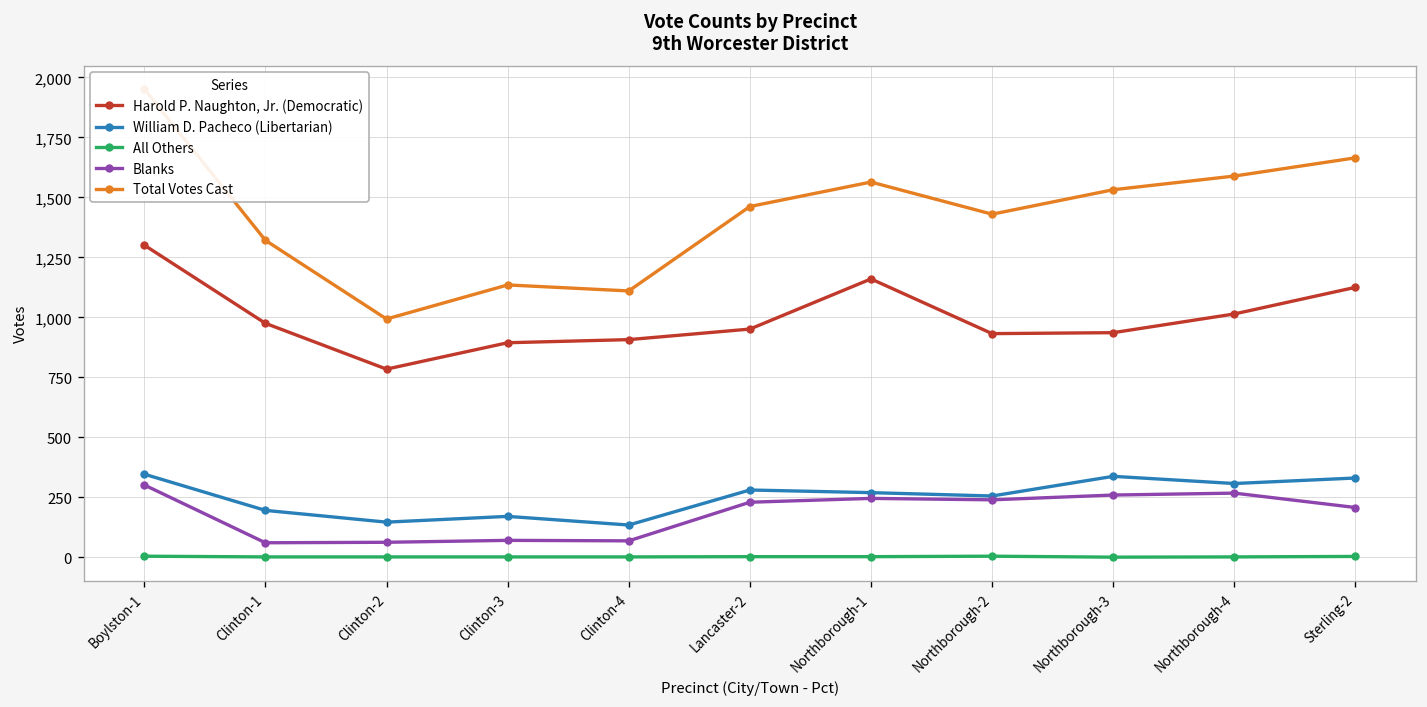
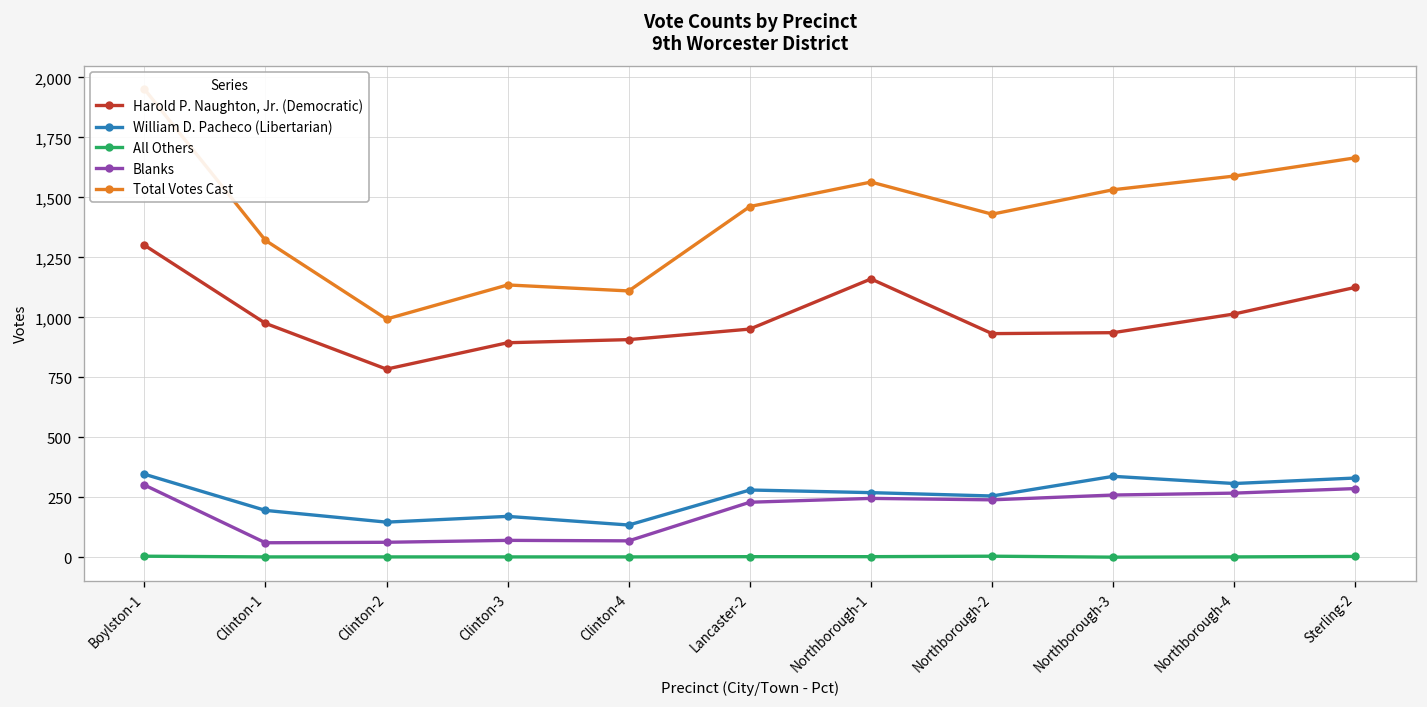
  {
    "Harold P. Naughton, Jr. (Democratic)": {
      "Boylston-1": "1,300",
      "Clinton-1": "980",
      "Clinton-2": "780",
      "Clinton-3": "890",
      "Clinton-4": "910",
      "Lancaster-2": "950",
      "Northborough-1": "1,160",
      "Northborough-2": "930",
      "Northborough-3": "940",
      "Northborough-4": "1,010",
      "Sterling-2": "1,130"
    },
    "William D. Pacheco (Libertarian)": {
      "Boylston-1": "350",
      "Clinton-1": "200",
      "Clinton-2": "150",
      "Clinton-3": "170",
      "Clinton-4": "130",
      "Lancaster-2": "280",
      "Northborough-1": "270",
      "Northborough-2": "260",
      "Northborough-3": "340",
      "Northborough-4": "310",
      "Sterling-2": "330"
    },
    "All Others": {
      "Boylston-1": "0",
      "Clinton-1": "0",
      "Clinton-2": "0",
      "Clinton-3": "0",
      "Clinton-4": "0",
      "Lancaster-2": "0",
      "Northborough-1": "0",
      "Northborough-2": "0",
      "Northborough-3": "0",
      "Northborough-4": "0",
      "Sterling-2": "0"
    },
    "Blanks": {
      "Boylston-1": "300",
      "Clinton-1": "60",
      "Clinton-2": "60",
      "Clinton-3": "70",
      "Clinton-4": "70",
      "Lancaster-2": "230",
      "Northborough-1": "250",
      "Northborough-2": "240",
      "Northborough-3": "260",
      "Northborough-4": "270",
-     "Sterling-2": "210"
+     "Sterling-2": "290"
    },
    "Total Votes Cast": {
      "Clinton-1": "1,320",
      "Clinton-2": "990",
      "Clinton-3": "1,140",
      "Clinton-4": "1,110",
      "Lancaster-2": "1,460",
      "Northborough-1": "1,560",
      "Northborough-2": "1,430",
      "Northborough-3": "1,530",
      "Northborough-4": "1,590",
      "Sterling-2": "1,670"
    }
  }
